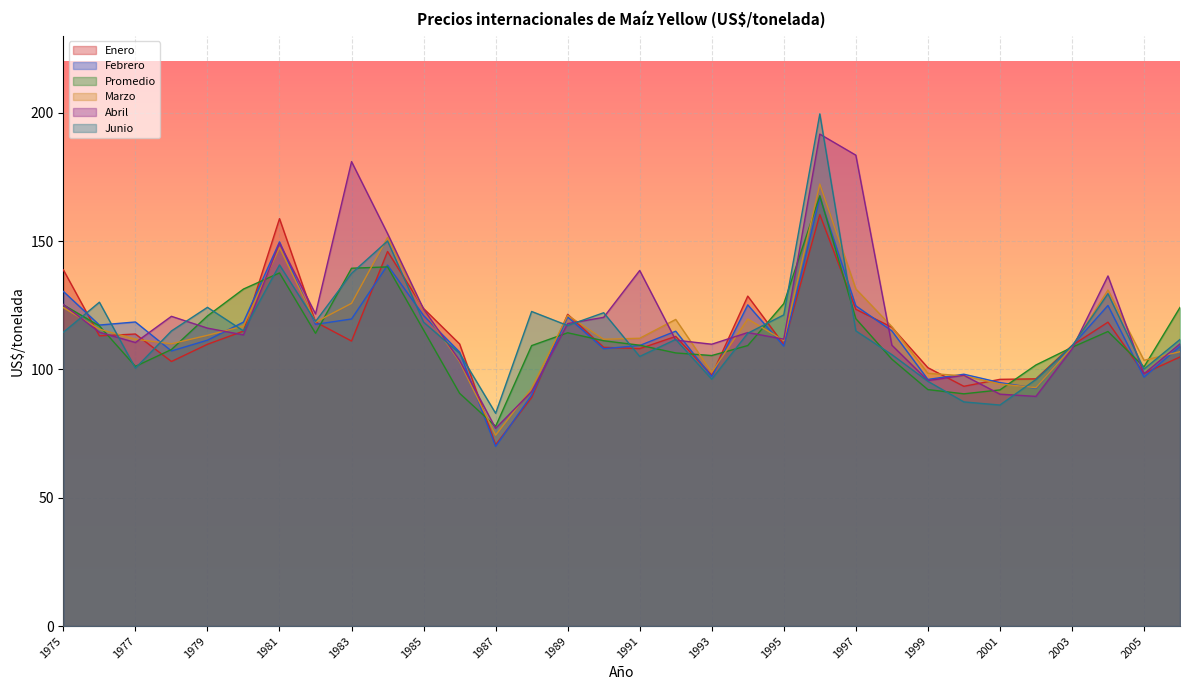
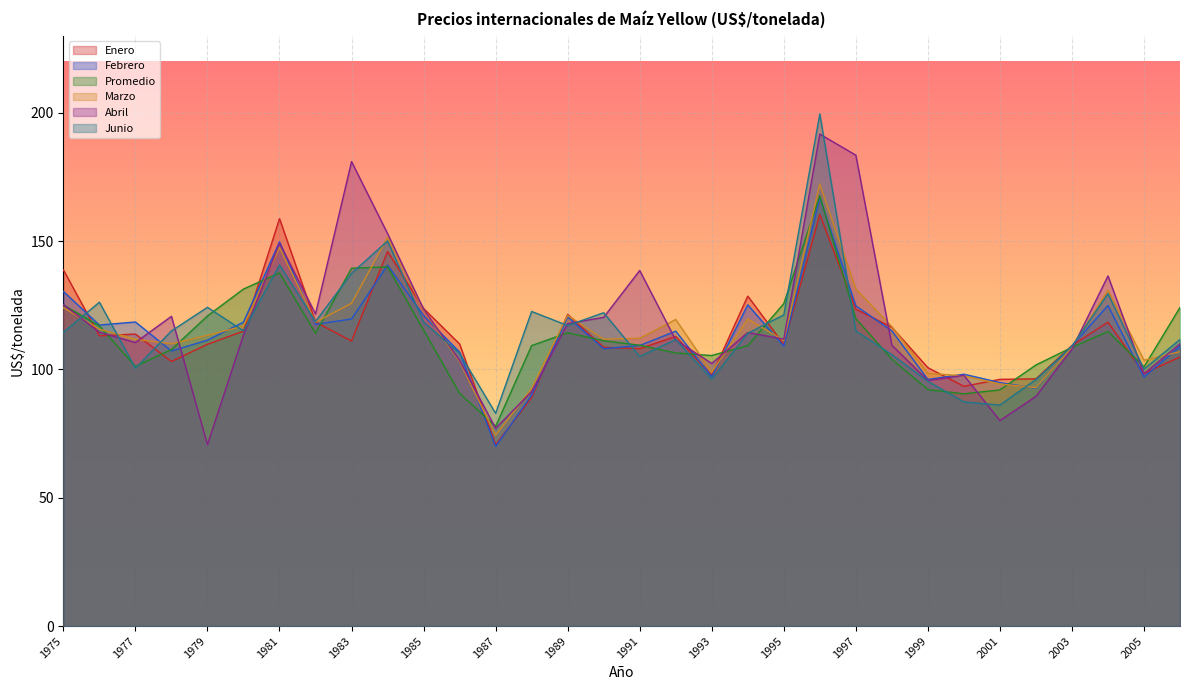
  {
    "Abril": {
      "1977": 111,
-     "1979": 116,
+     "1979": 71,
      "1983": 181,
      "1991": 139,
-     "1993": 110,
+     "1993": 102,
      "1997": 184,
-     "2001": 90
+     "2001": 80
    }
  }
